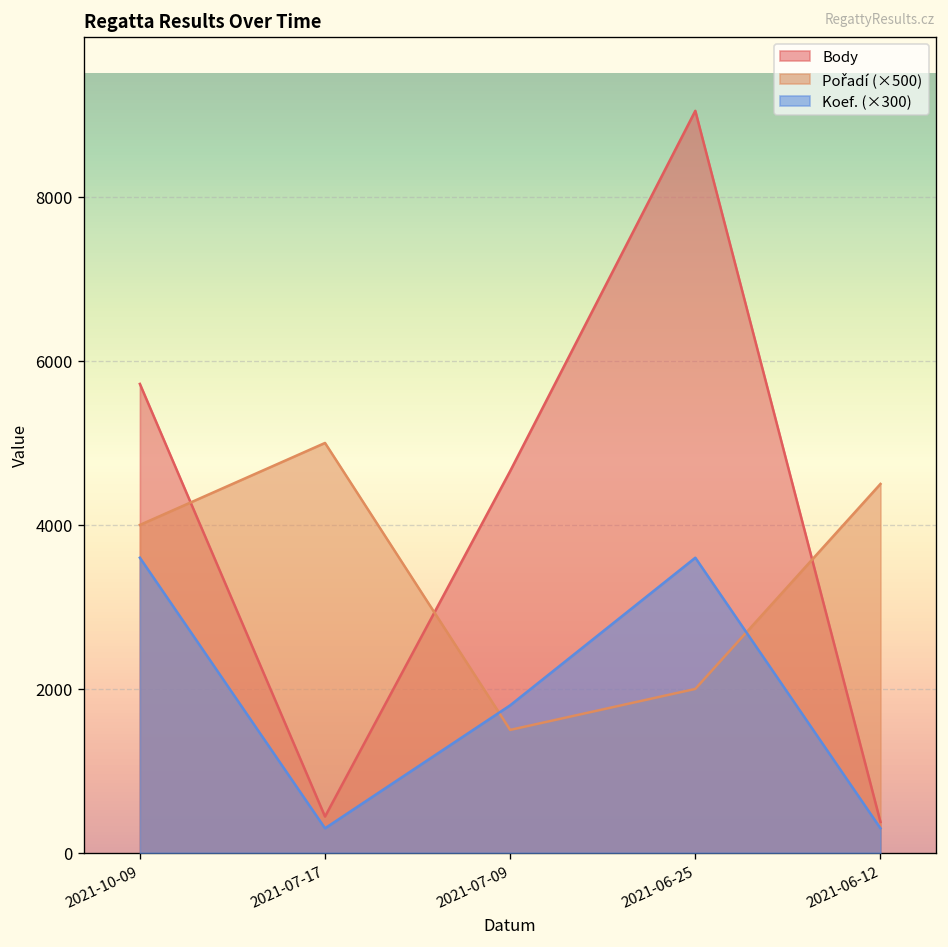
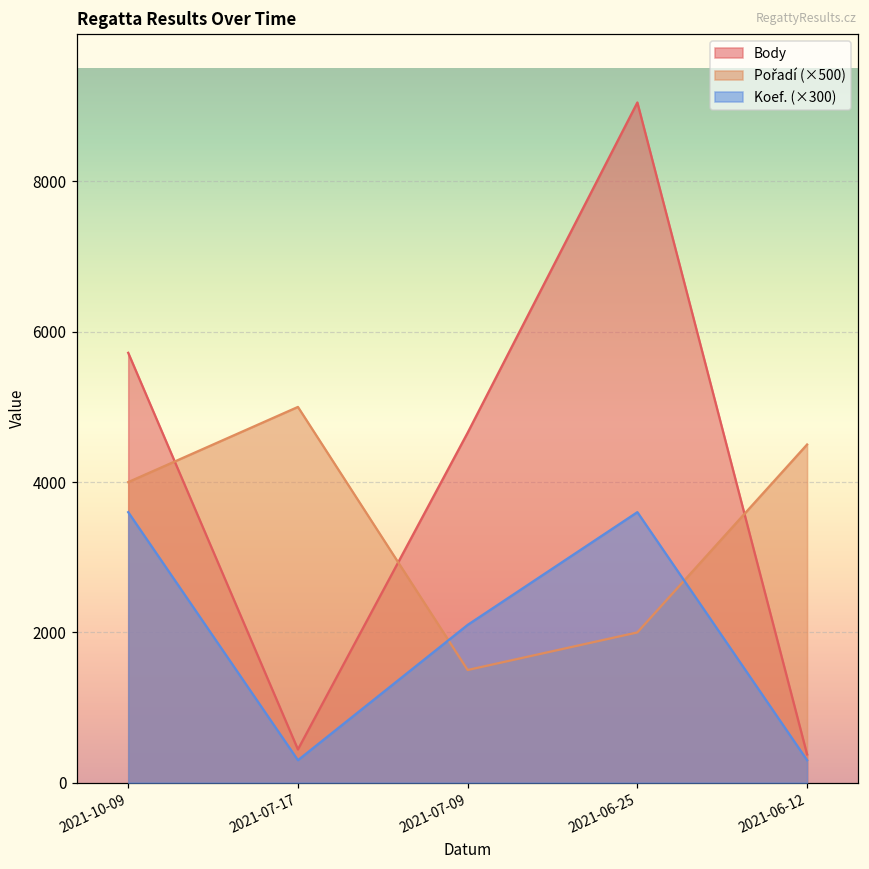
  {
    "Koef. (×300)": {
      "2021-10-09": 3600,
      "2021-07-17": 300,
-     "2021-07-09": 1800,
+     "2021-07-09": 2100,
      "2021-06-25": 3600,
      "2021-06-12": 300
    }
  }
